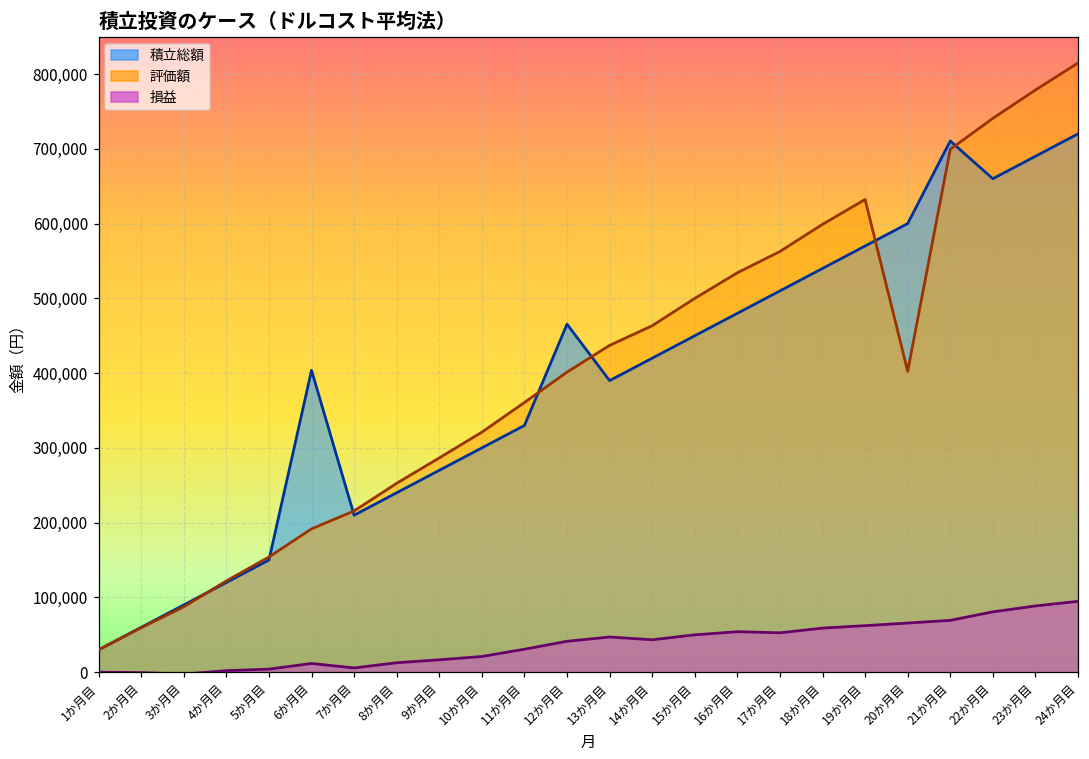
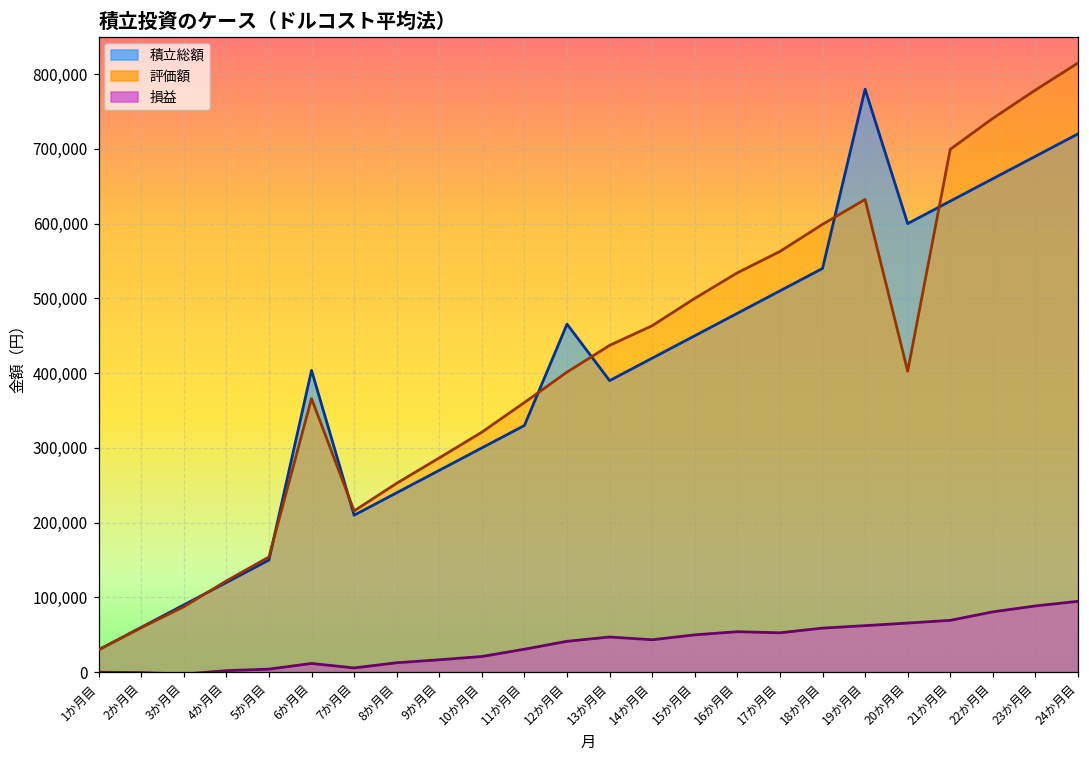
  {
    "積立総額": {
      "5か月目": "150,000",
      "6か月目": "400,000",
      "7か月目": "210,000",
      "8か月目": "240,000",
      "9か月目": "270,000",
      "10か月目": "300,000",
      "11か月目": "330,000",
      "12か月目": "470,000",
      "13か月目": "390,000",
      "14か月目": "420,000",
      "15か月目": "450,000",
      "16か月目": "480,000",
      "17か月目": "510,000",
      "18か月目": "540,000",
-     "19か月目": "570,000",
+     "19か月目": "780,000",
      "20か月目": "600,000",
-     "21か月目": "710,000",
+     "21か月目": "630,000",
      "22か月目": "660,000",
      "23か月目": "690,000",
      "24か月目": "720,000"
    },
    "評価額": {
      "5か月目": "150,000",
-     "6か月目": "190,000",
+     "6か月目": "370,000",
      "7か月目": "220,000",
      "8か月目": "250,000",
      "9か月目": "290,000",
      "10か月目": "320,000",
      "11か月目": "360,000",
      "12か月目": "400,000",
      "13か月目": "440,000",
      "14か月目": "460,000",
      "15か月目": "500,000",
      "16か月目": "530,000",
      "17か月目": "560,000",
      "18か月目": "600,000",
      "19か月目": "630,000",
      "20か月目": "400,000",
      "21か月目": "700,000",
      "22か月目": "740,000",
      "23か月目": "780,000",
      "24か月目": "810,000"
    }
  }
